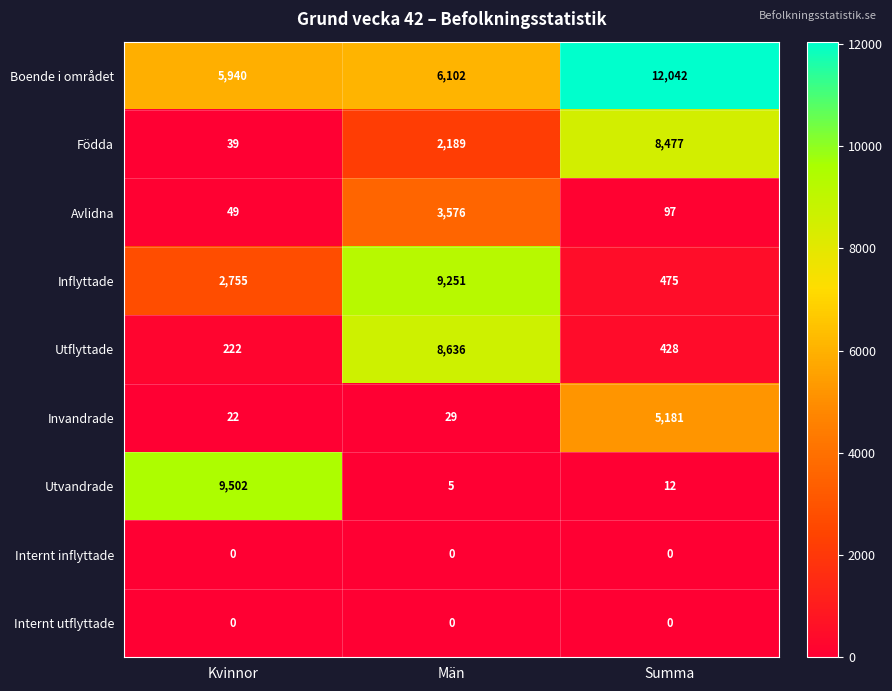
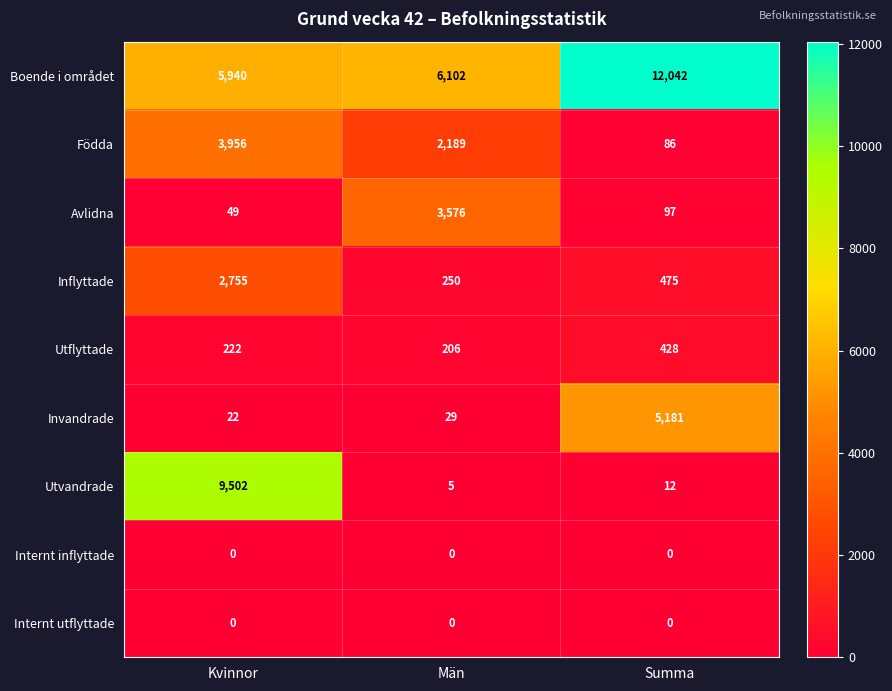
  {
    "Boende i området": {
      "Kvinnor": "5,940",
      "Män": "6,102",
      "Summa": "12,042"
    },
    "Födda": {
-     "Kvinnor": "39",
+     "Kvinnor": "3,956",
      "Män": "2,189",
-     "Summa": "8,477"
+     "Summa": "86"
    },
    "Avlidna": {
      "Kvinnor": "49",
      "Män": "3,576",
      "Summa": "97"
    },
    "Inflyttade": {
      "Kvinnor": "2,755",
-     "Män": "9,251",
+     "Män": "250",
      "Summa": "475"
    },
    "Utflyttade": {
      "Kvinnor": "222",
-     "Män": "8,636",
+     "Män": "206",
      "Summa": "428"
    },
    "Invandrade": {
      "Kvinnor": "22",
      "Män": "29",
      "Summa": "5,181"
    },
    "Utvandrade": {
      "Kvinnor": "9,502",
      "Män": "5",
      "Summa": "12"
    },
    "Internt inflyttade": {
      "Kvinnor": "0",
      "Män": "0",
      "Summa": "0"
    },
    "Internt utflyttade": {
      "Kvinnor": "0",
      "Män": "0",
      "Summa": "0"
    }
  }
